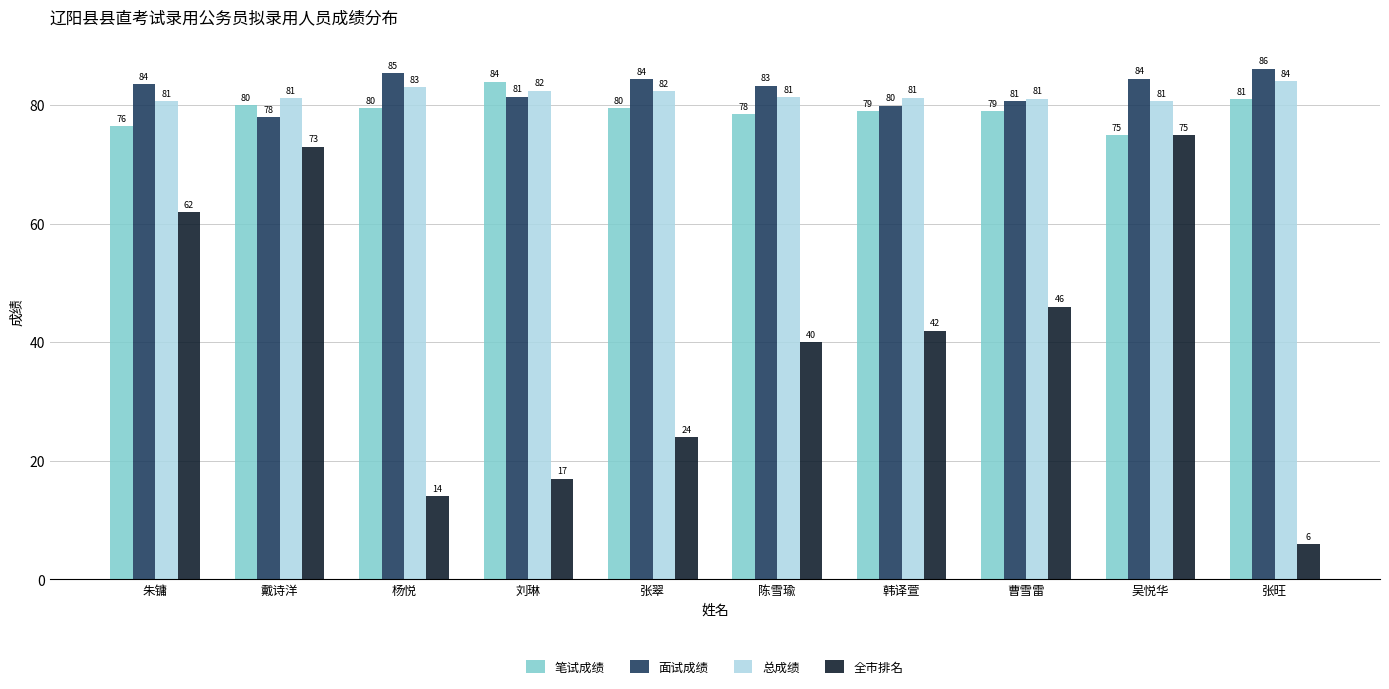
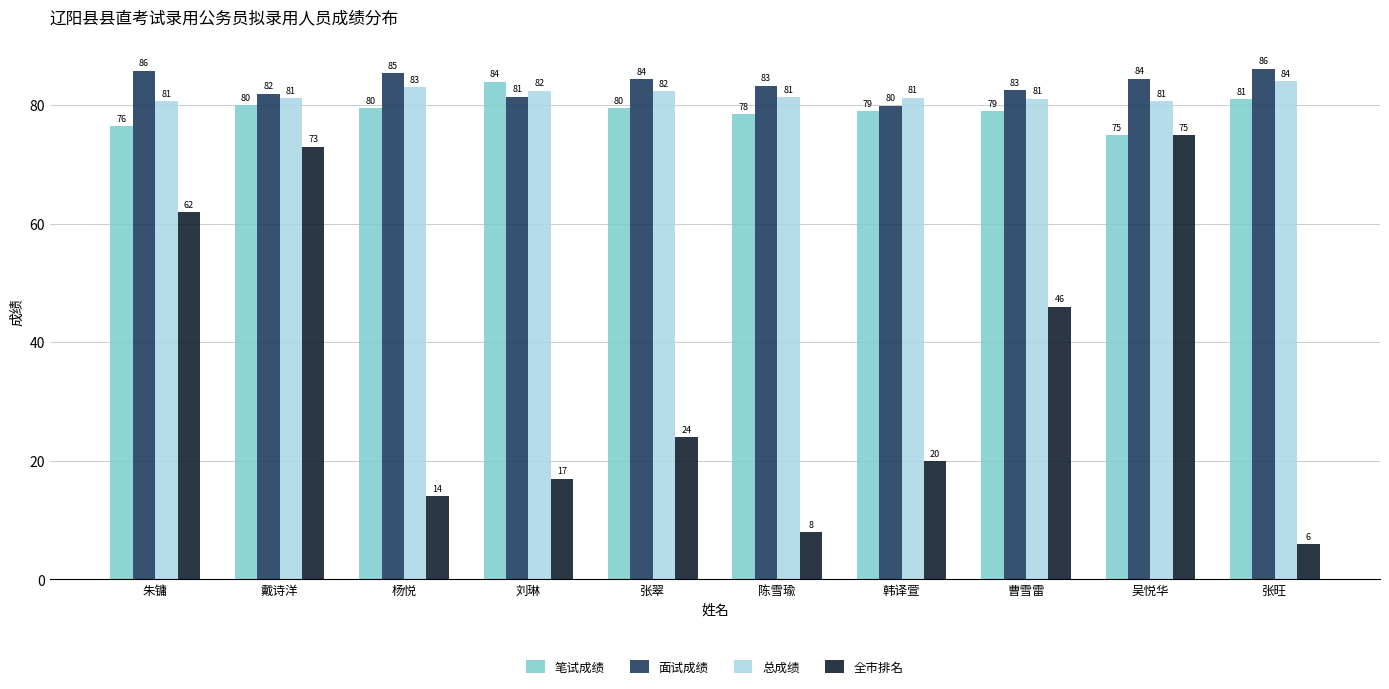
  {
    "面试成绩": {
-     "朱镛": 84,
-     "戴诗洋": 78,
+     "朱镛": 86,
+     "戴诗洋": 82,
      "杨悦": 85,
      "刘琳": 81,
      "张翠": 84,
      "陈雪瑜": 83,
      "韩译萱": 80,
-     "曹雪雷": 81,
+     "曹雪雷": 83,
      "吴悦华": 84,
      "张旺": 86
    },
    "全市排名": {
      "朱镛": 62,
      "戴诗洋": 73,
      "杨悦": 14,
      "刘琳": 17,
      "张翠": 24,
-     "陈雪瑜": 40,
-     "韩译萱": 42,
+     "陈雪瑜": 8,
+     "韩译萱": 20,
      "曹雪雷": 46,
      "吴悦华": 75,
      "张旺": 6
    }
  }
